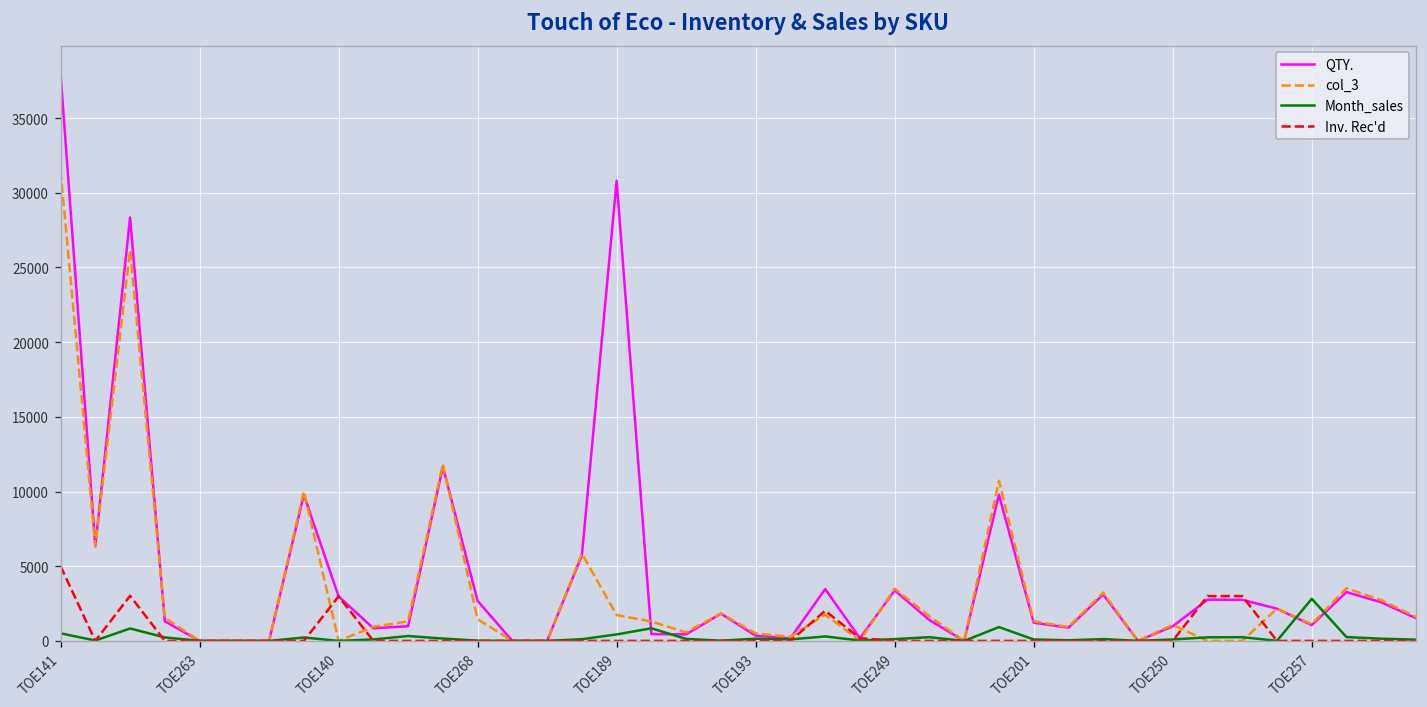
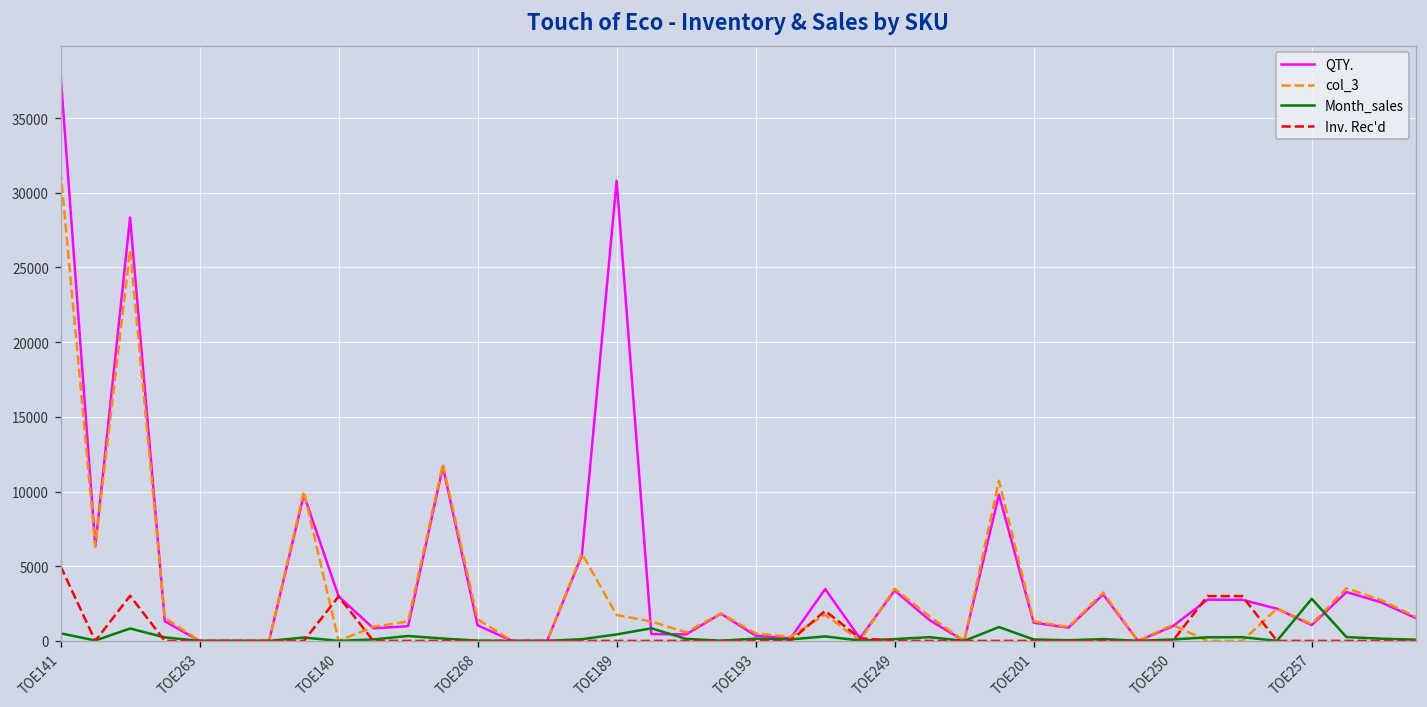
  {
    "QTY.": {
      "TOE141": 38000,
-     "TOE268": 2700,
+     "TOE268": 1000,
      "TOE189": 30800
    },
    "col_3": {
      "TOE141": 31500,
      "TOE268": 1500,
      "TOE189": 1700
    },
    "Month_sales": {
      "TOE141": 500,
      "TOE189": 400,
      "TOE257": 2800
    },
    "Inv. Rec'd": {
      "TOE141": 5000,
      "TOE189": 0,
      "TOE257": 0
    }
  }
